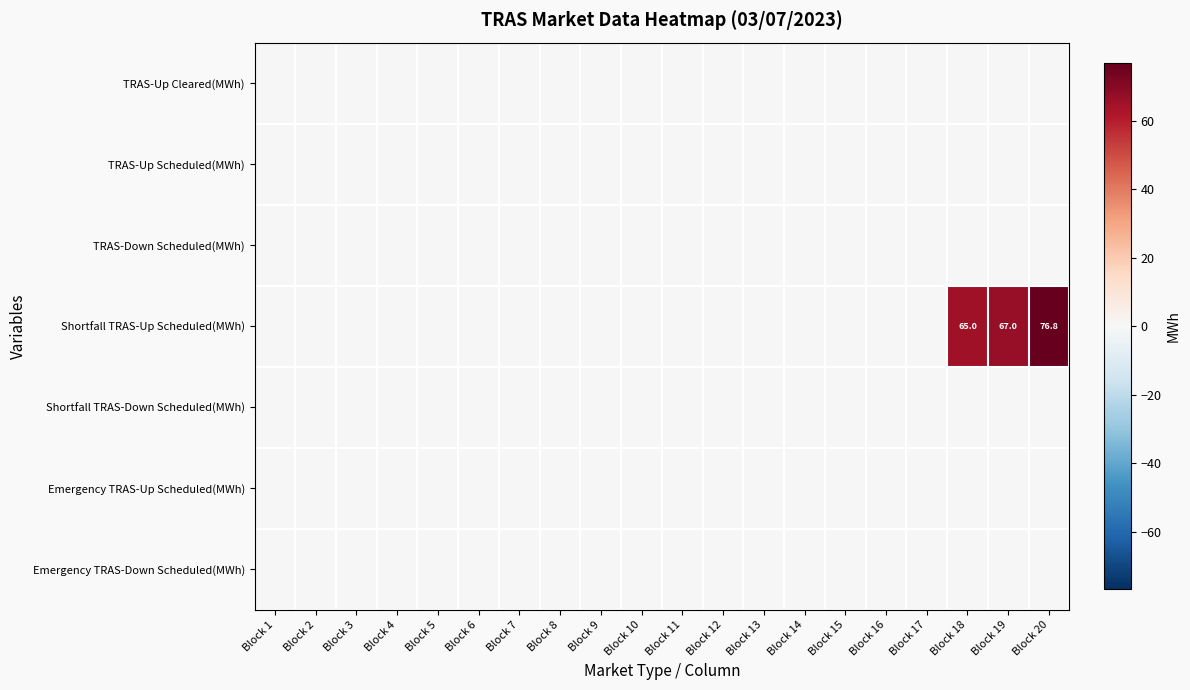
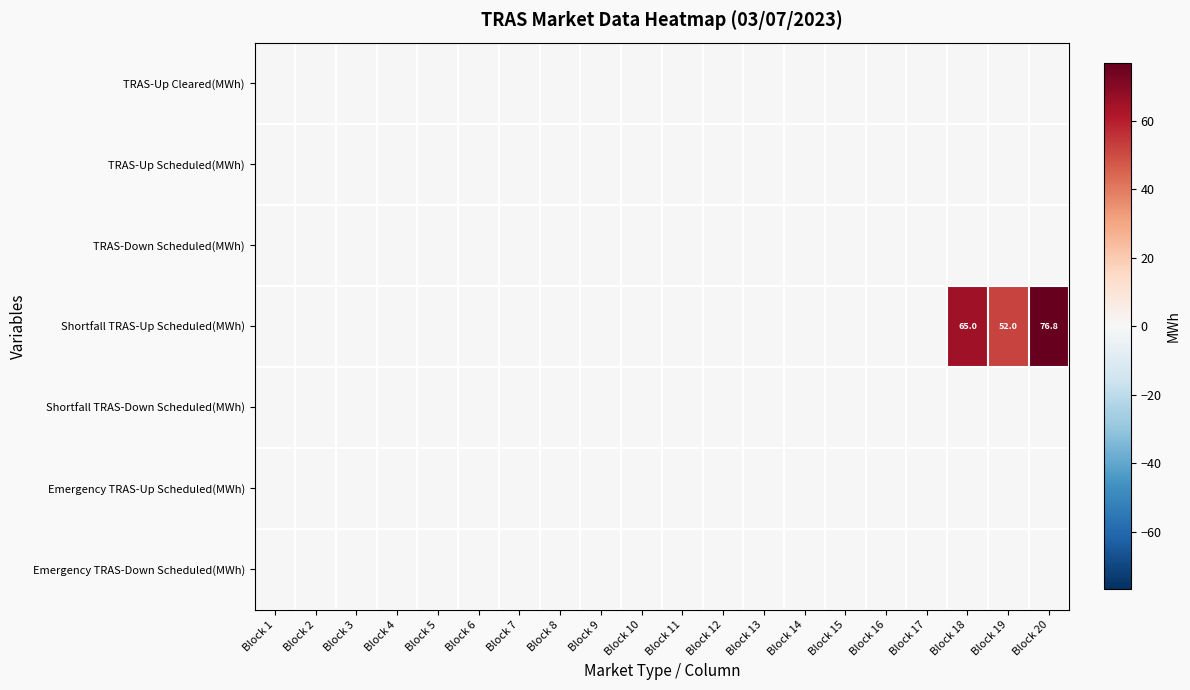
  {
    "Shortfall TRAS-Up Scheduled(MWh)": {
      "Block 18": 65.0,
-     "Block 19": 67.0,
+     "Block 19": 52.0,
      "Block 20": 76.8
    }
  }
